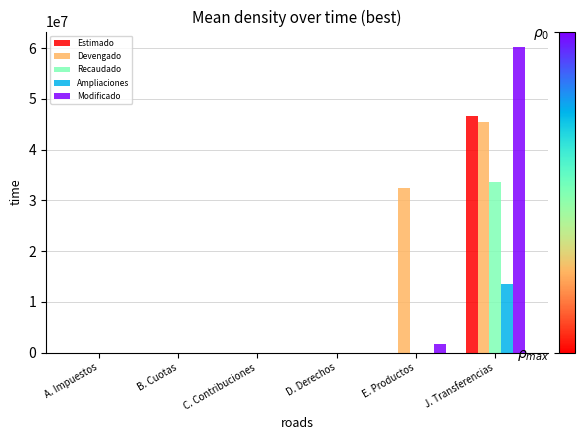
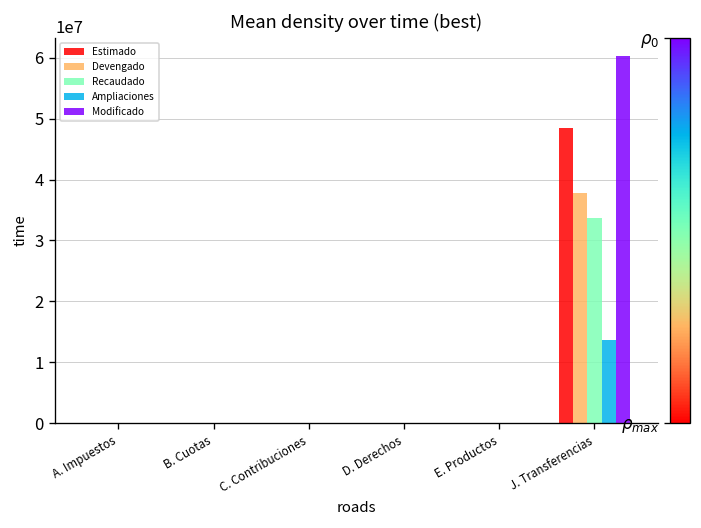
  {
    "Estimado": {
      "A. Impuestos": 0,
      "B. Cuotas": 0,
      "C. Contribuciones": 0,
      "D. Derechos": 0,
      "E. Productos": 0,
-     "J. Transferencias": 47000000
+     "J. Transferencias": 48000000
    },
    "Devengado": {
      "A. Impuestos": 0,
      "B. Cuotas": 0,
      "C. Contribuciones": 0,
      "D. Derechos": 0,
-     "E. Productos": 32000000,
-     "J. Transferencias": 45000000
+     "E. Productos": 0,
+     "J. Transferencias": 38000000
    },
    "Recaudado": {
      "A. Impuestos": 0,
      "B. Cuotas": 0,
      "C. Contribuciones": 0,
      "D. Derechos": 0,
      "J. Transferencias": 34000000
    },
    "Ampliaciones": {
      "A. Impuestos": 0,
      "B. Cuotas": 0,
      "C. Contribuciones": 0,
      "D. Derechos": 0,
      "E. Productos": 0,
      "J. Transferencias": 14000000
    },
    "Modificado": {
      "A. Impuestos": 0,
      "B. Cuotas": 0,
      "C. Contribuciones": 0,
      "D. Derechos": 0,
-     "E. Productos": 2000000,
+     "E. Productos": 0,
      "J. Transferencias": 60000000
    }
  }
